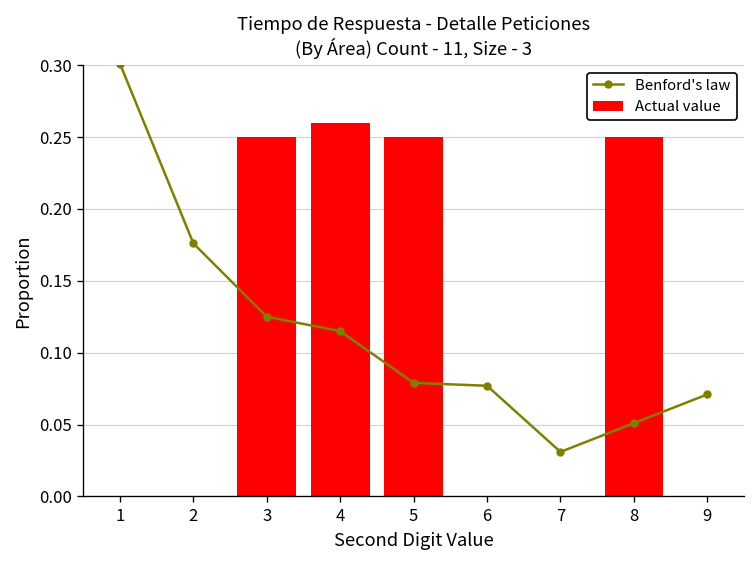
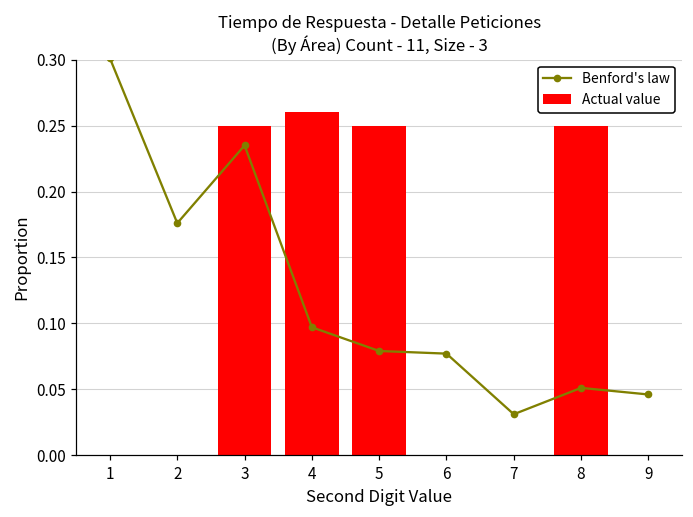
  {
    "Benford's law": {
      "1": 0.301,
      "2": 0.176,
-     "3": 0.125,
-     "4": 0.115,
+     "3": 0.235,
+     "4": 0.097,
      "5": 0.079,
      "6": 0.077,
      "7": 0.031,
      "8": 0.051,
-     "9": 0.071
+     "9": 0.046
    },
    "Actual value": {
      "1": 0.000,
      "2": 0.000,
      "3": 0.250,
      "4": 0.260,
      "5": 0.250,
      "6": 0.000,
      "7": 0.000,
      "8": 0.250,
      "9": 0.000
    }
  }
